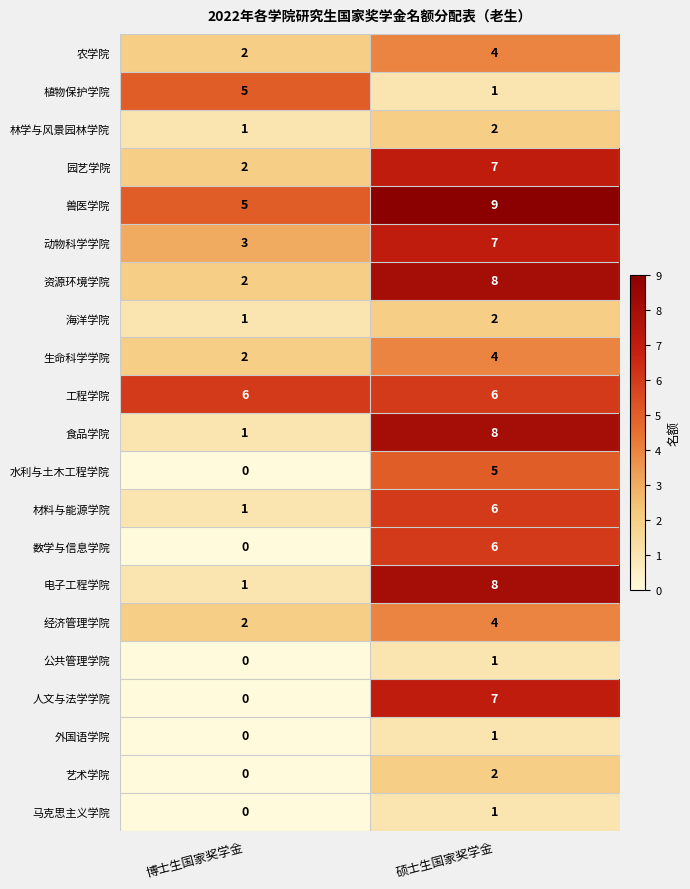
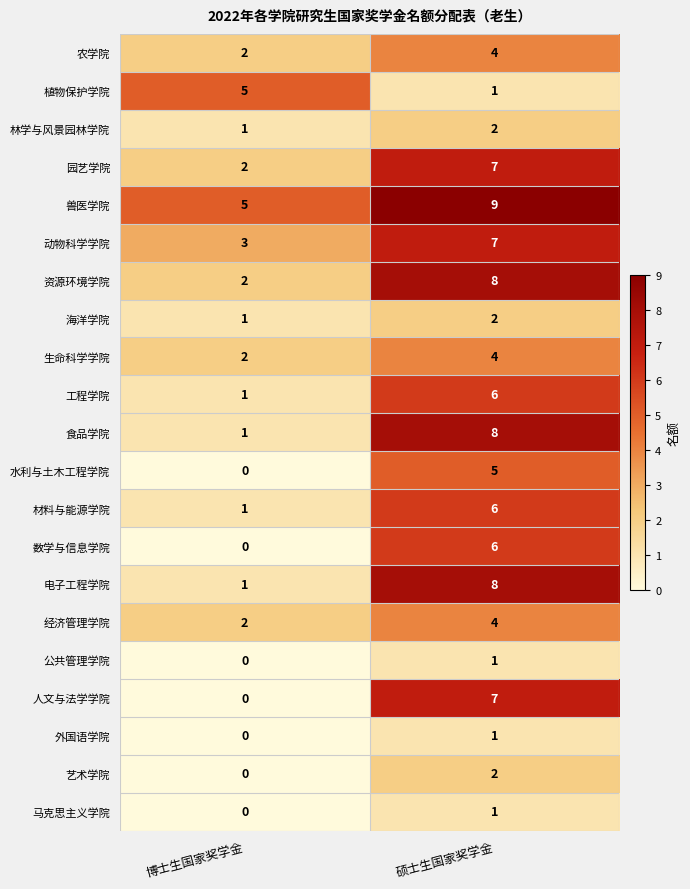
  {
    "农学院": {
      "博士生国家奖学金": 2,
      "硕士生国家奖学金": 4
    },
    "植物保护学院": {
      "博士生国家奖学金": 5,
      "硕士生国家奖学金": 1
    },
    "林学与风景园林学院": {
      "博士生国家奖学金": 1,
      "硕士生国家奖学金": 2
    },
    "园艺学院": {
      "博士生国家奖学金": 2,
      "硕士生国家奖学金": 7
    },
    "兽医学院": {
      "博士生国家奖学金": 5,
      "硕士生国家奖学金": 9
    },
    "动物科学学院": {
      "博士生国家奖学金": 3,
      "硕士生国家奖学金": 7
    },
    "资源环境学院": {
      "博士生国家奖学金": 2,
      "硕士生国家奖学金": 8
    },
    "海洋学院": {
      "博士生国家奖学金": 1,
      "硕士生国家奖学金": 2
    },
    "生命科学学院": {
      "博士生国家奖学金": 2,
      "硕士生国家奖学金": 4
    },
    "工程学院": {
-     "博士生国家奖学金": 6,
+     "博士生国家奖学金": 1,
      "硕士生国家奖学金": 6
    },
    "食品学院": {
      "博士生国家奖学金": 1,
      "硕士生国家奖学金": 8
    },
    "水利与土木工程学院": {
      "博士生国家奖学金": 0,
      "硕士生国家奖学金": 5
    },
    "材料与能源学院": {
      "博士生国家奖学金": 1,
      "硕士生国家奖学金": 6
    },
    "数学与信息学院": {
      "博士生国家奖学金": 0,
      "硕士生国家奖学金": 6
    },
    "电子工程学院": {
      "博士生国家奖学金": 1,
      "硕士生国家奖学金": 8
    },
    "经济管理学院": {
      "博士生国家奖学金": 2,
      "硕士生国家奖学金": 4
    },
    "公共管理学院": {
      "博士生国家奖学金": 0,
      "硕士生国家奖学金": 1
    },
    "人文与法学学院": {
      "博士生国家奖学金": 0,
      "硕士生国家奖学金": 7
    },
    "外国语学院": {
      "博士生国家奖学金": 0,
      "硕士生国家奖学金": 1
    },
    "艺术学院": {
      "博士生国家奖学金": 0,
      "硕士生国家奖学金": 2
    },
    "马克思主义学院": {
      "博士生国家奖学金": 0,
      "硕士生国家奖学金": 1
    }
  }
